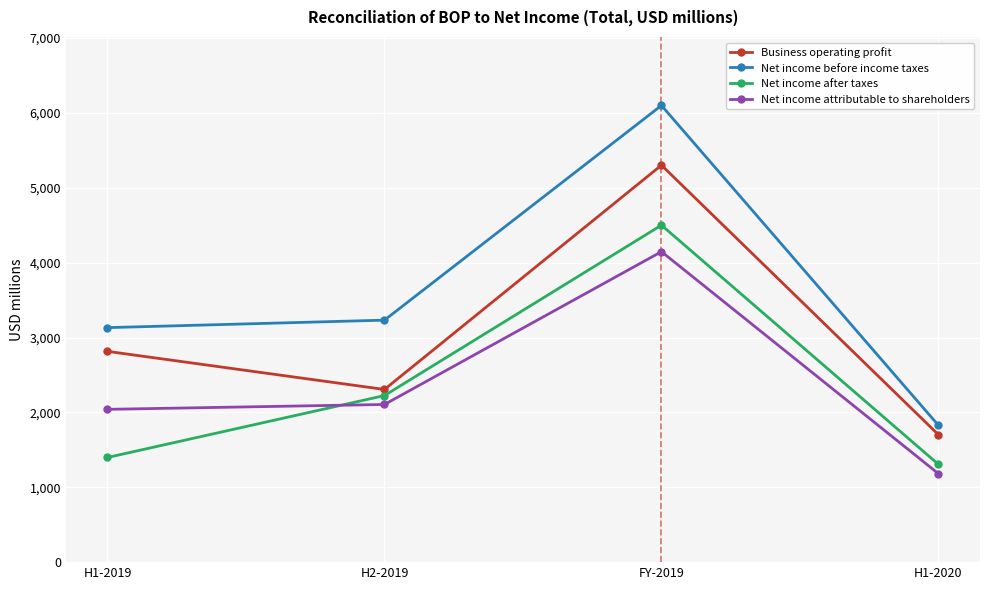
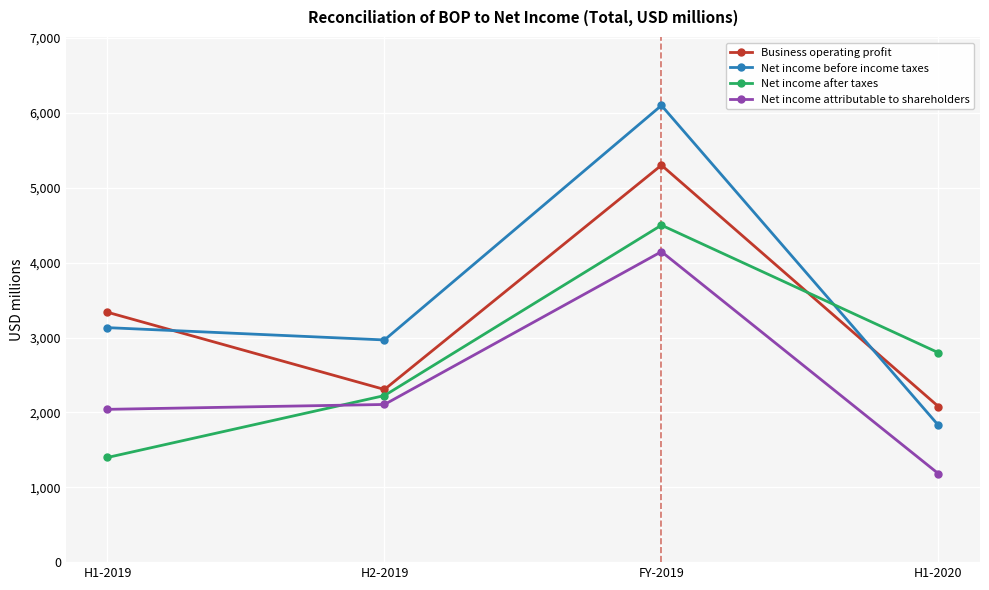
  {
    "Business operating profit": {
-     "H1-2019": "2,800",
+     "H1-2019": "3,300",
      "H2-2019": "2,300",
      "FY-2019": "5,300",
-     "H1-2020": "1,700"
+     "H1-2020": "2,100"
    },
    "Net income before income taxes": {
      "H1-2019": "3,100",
-     "H2-2019": "3,200",
+     "H2-2019": "3,000",
      "FY-2019": "6,100",
      "H1-2020": "1,800"
    },
    "Net income after taxes": {
      "H1-2019": "1,400",
      "H2-2019": "2,200",
      "FY-2019": "4,500",
-     "H1-2020": "1,300"
+     "H1-2020": "2,800"
    },
    "Net income attributable to shareholders": {
      "H1-2019": "2,000",
      "H2-2019": "2,100",
      "FY-2019": "4,100",
      "H1-2020": "1,200"
    }
  }
